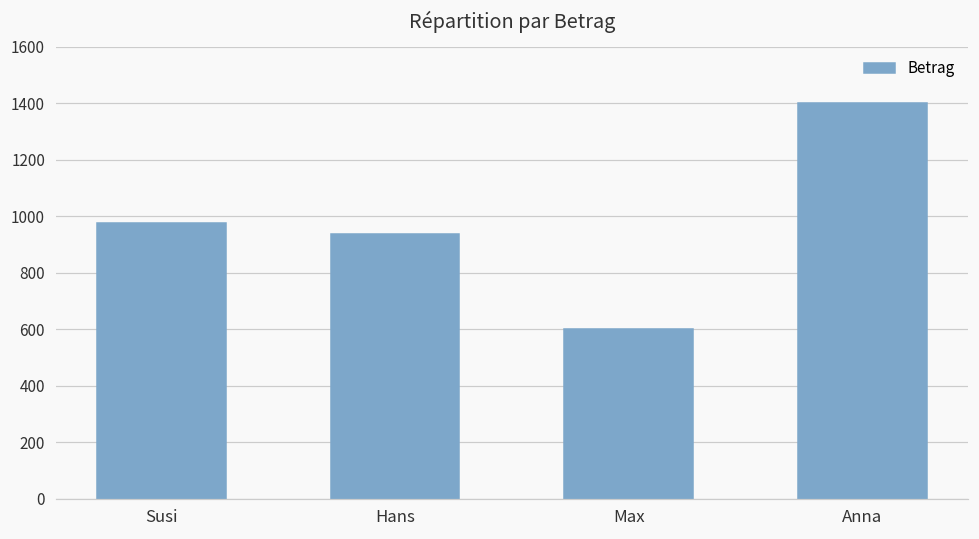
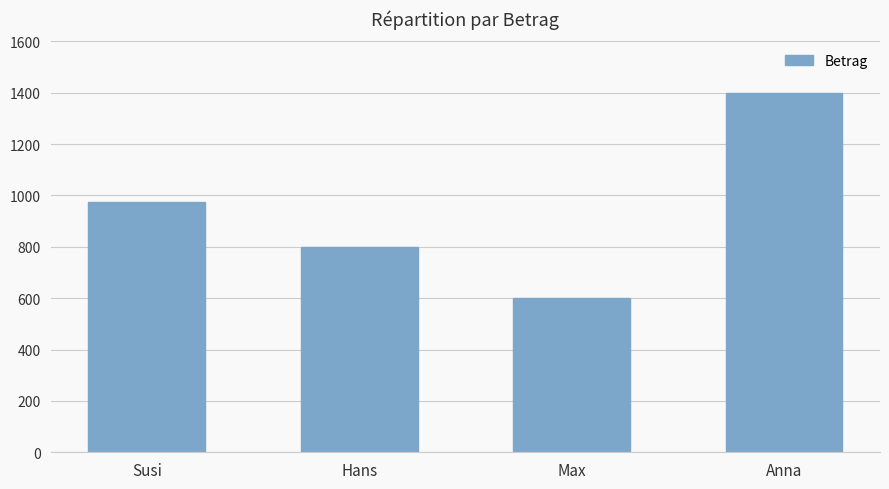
  {
    "Susi": 970,
-   "Hans": 940,
+   "Hans": 800,
    "Max": 600,
    "Anna": 1400
  }
